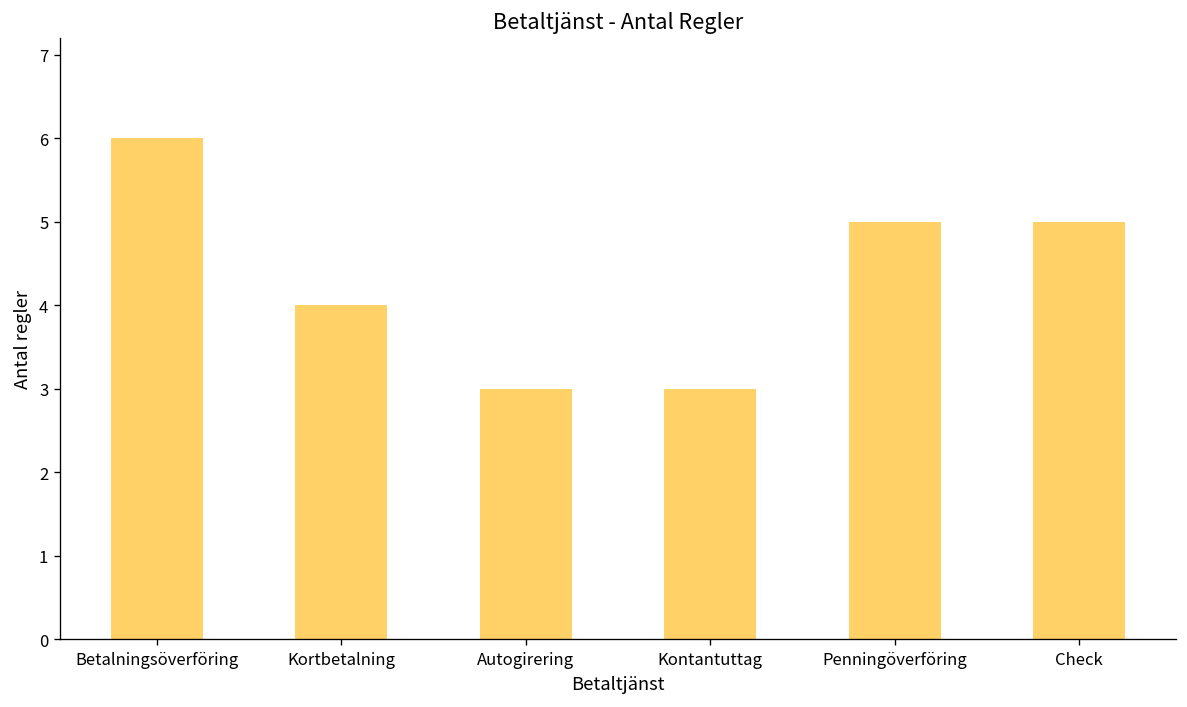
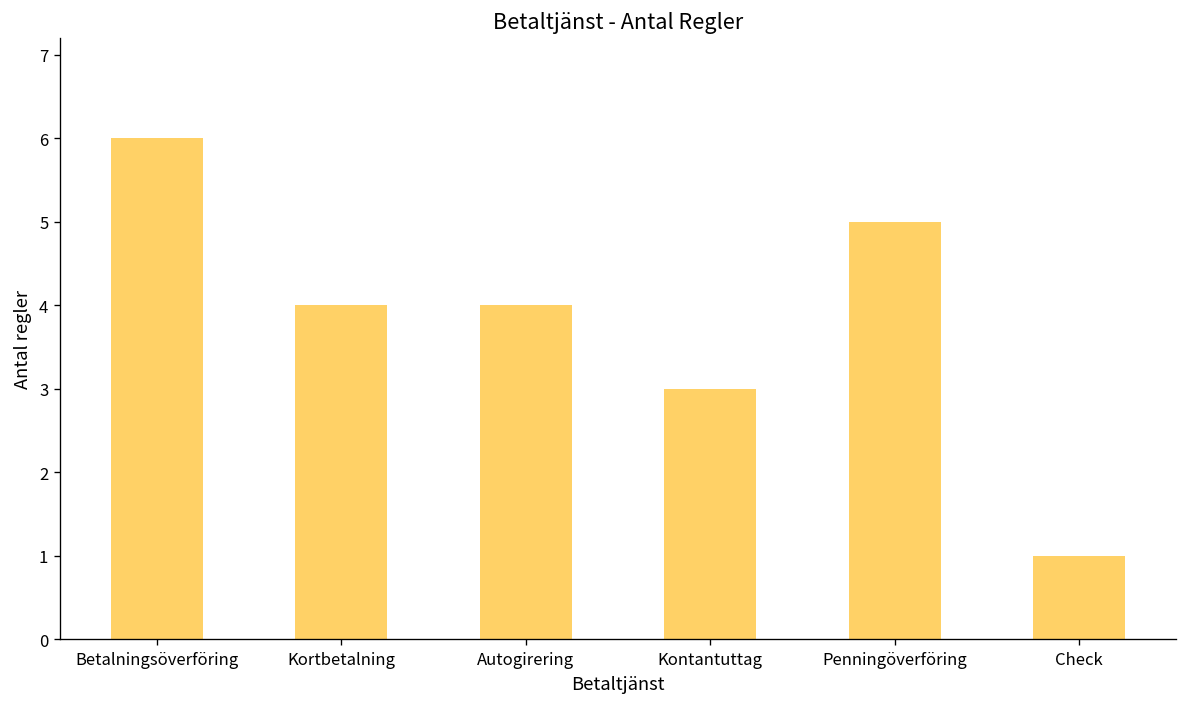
  {
    "Betalningsöverföring": 6,
    "Kortbetalning": 4,
-   "Autogirering": 3,
+   "Autogirering": 4,
    "Kontantuttag": 3,
    "Penningöverföring": 5,
-   "Check": 5
+   "Check": 1
  }
